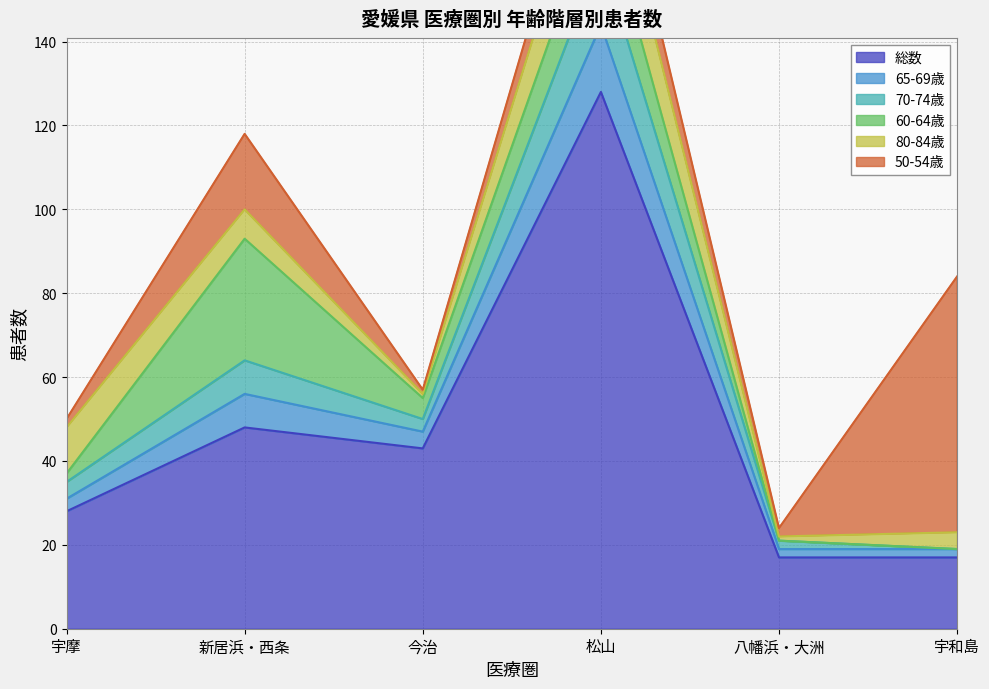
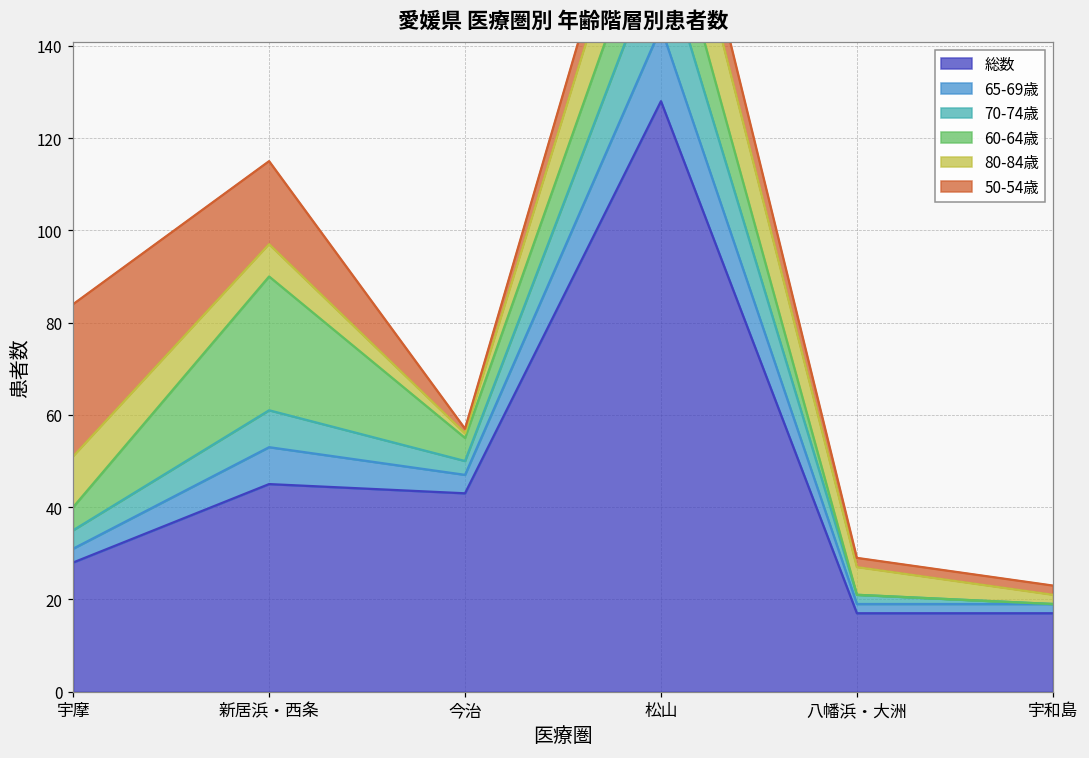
  {
    "総数": {
      "宇摩": 28,
-     "新居浜・西条": 48,
+     "新居浜・西条": 45,
      "今治": 43,
      "松山": 128,
      "八幡浜・大洲": 17,
      "宇和島": 17
    },
    "60-64歳": {
-     "宇摩": 2,
+     "宇摩": 5,
      "新居浜・西条": 29,
      "今治": 5
    },
    "80-84歳": {
      "宇摩": 11,
      "新居浜・西条": 7,
      "今治": 1,
-     "八幡浜・大洲": 1,
-     "宇和島": 4
+     "八幡浜・大洲": 6,
+     "宇和島": 2
    },
    "50-54歳": {
-     "宇摩": 2,
+     "宇摩": 33,
      "新居浜・西条": 18,
      "今治": 1,
      "八幡浜・大洲": 2,
-     "宇和島": 61
+     "宇和島": 2
    }
  }
